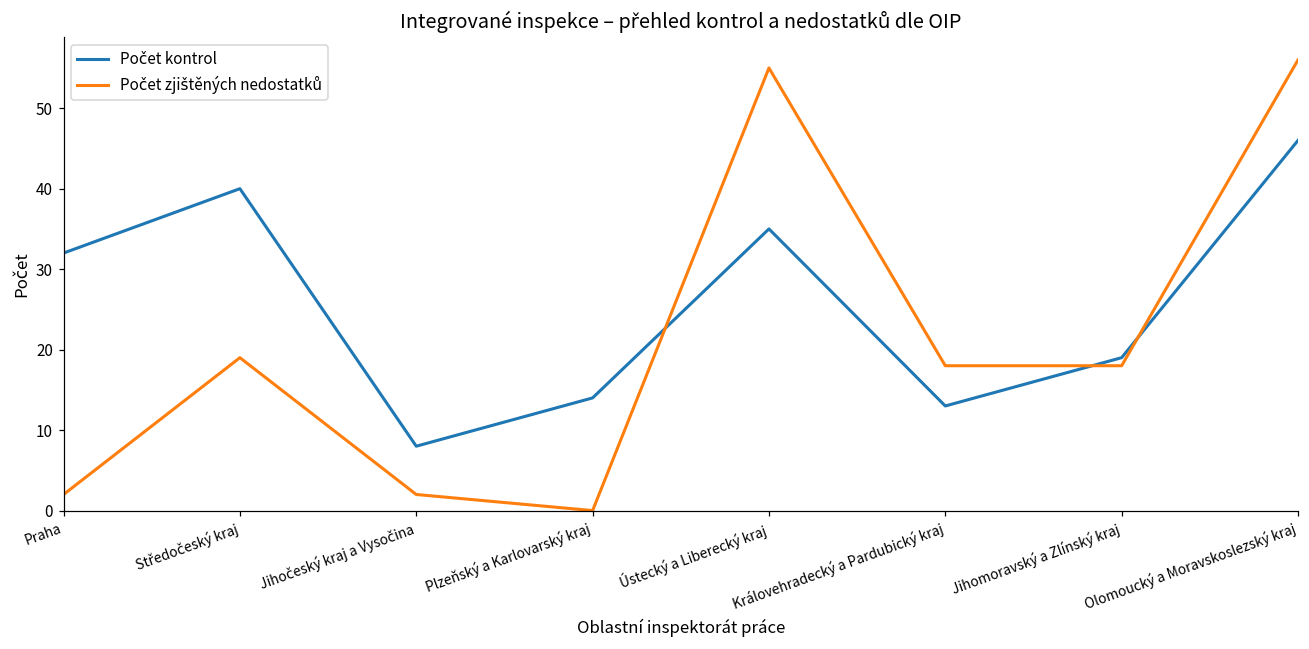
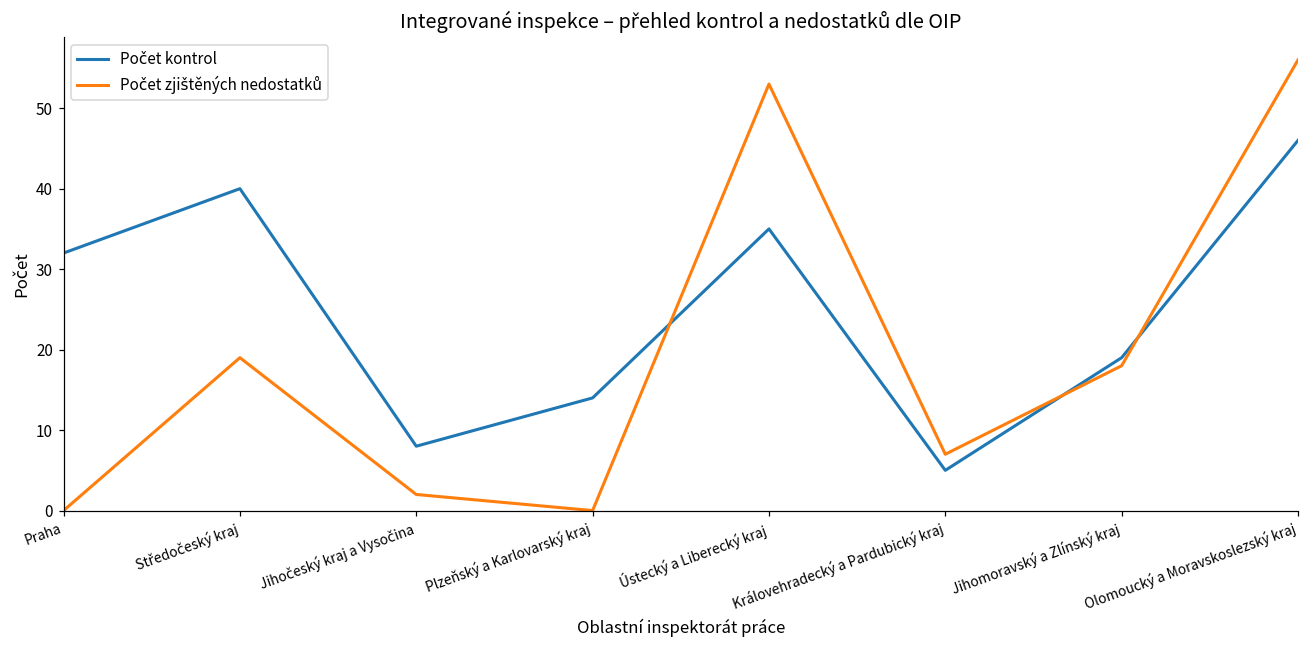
  {
    "Počet kontrol": {
      "Praha": 32,
      "Středočeský kraj": 40,
      "Jihočeský kraj a Vysočina": 8,
      "Plzeňský a Karlovarský kraj": 14,
      "Ústecký a Liberecký kraj": 35,
-     "Královehradecký a Pardubický kraj": 13,
+     "Královehradecký a Pardubický kraj": 5,
      "Jihomoravský a Zlínský kraj": 19,
      "Olomoucký a Moravskoslezský kraj": 46
    },
    "Počet zjištěných nedostatků": {
-     "Praha": 2,
+     "Praha": 0,
      "Středočeský kraj": 19,
      "Jihočeský kraj a Vysočina": 2,
      "Plzeňský a Karlovarský kraj": 0,
-     "Ústecký a Liberecký kraj": 55,
-     "Královehradecký a Pardubický kraj": 18,
+     "Ústecký a Liberecký kraj": 53,
+     "Královehradecký a Pardubický kraj": 7,
      "Jihomoravský a Zlínský kraj": 18,
      "Olomoucký a Moravskoslezský kraj": 56
    }
  }
